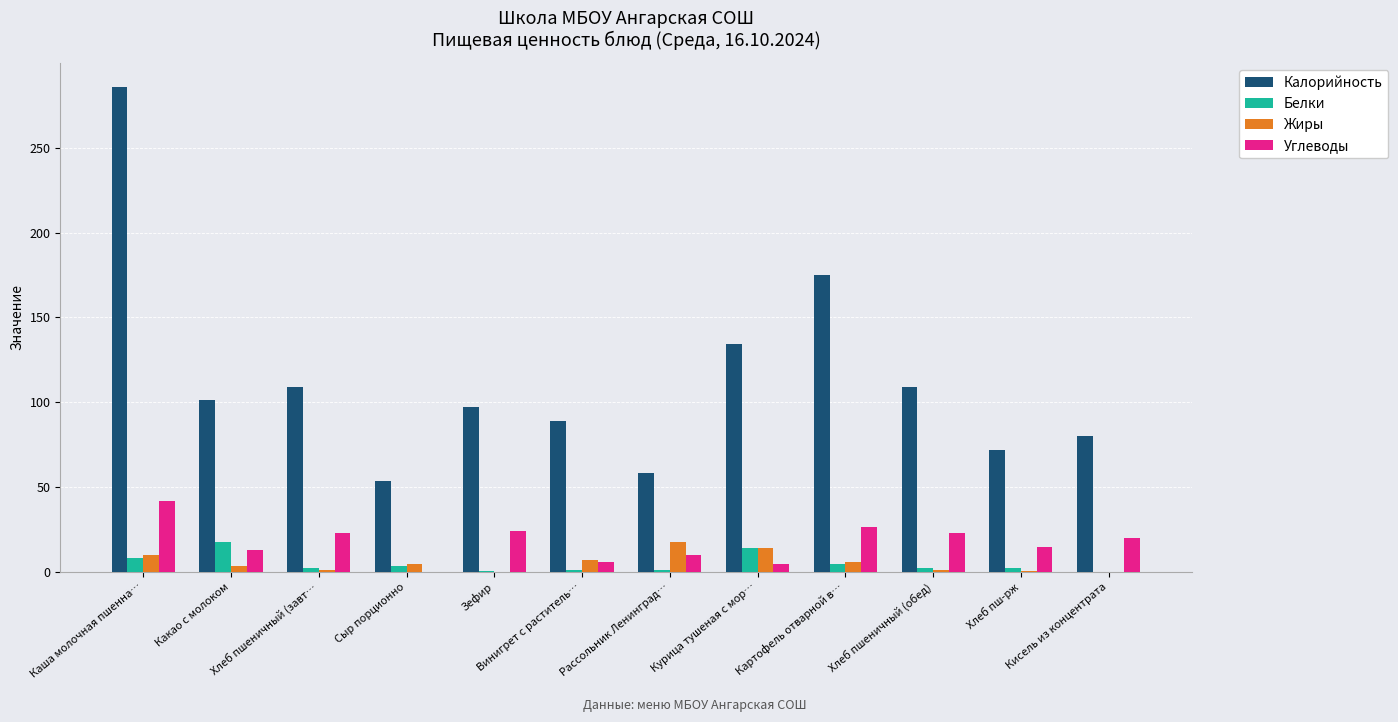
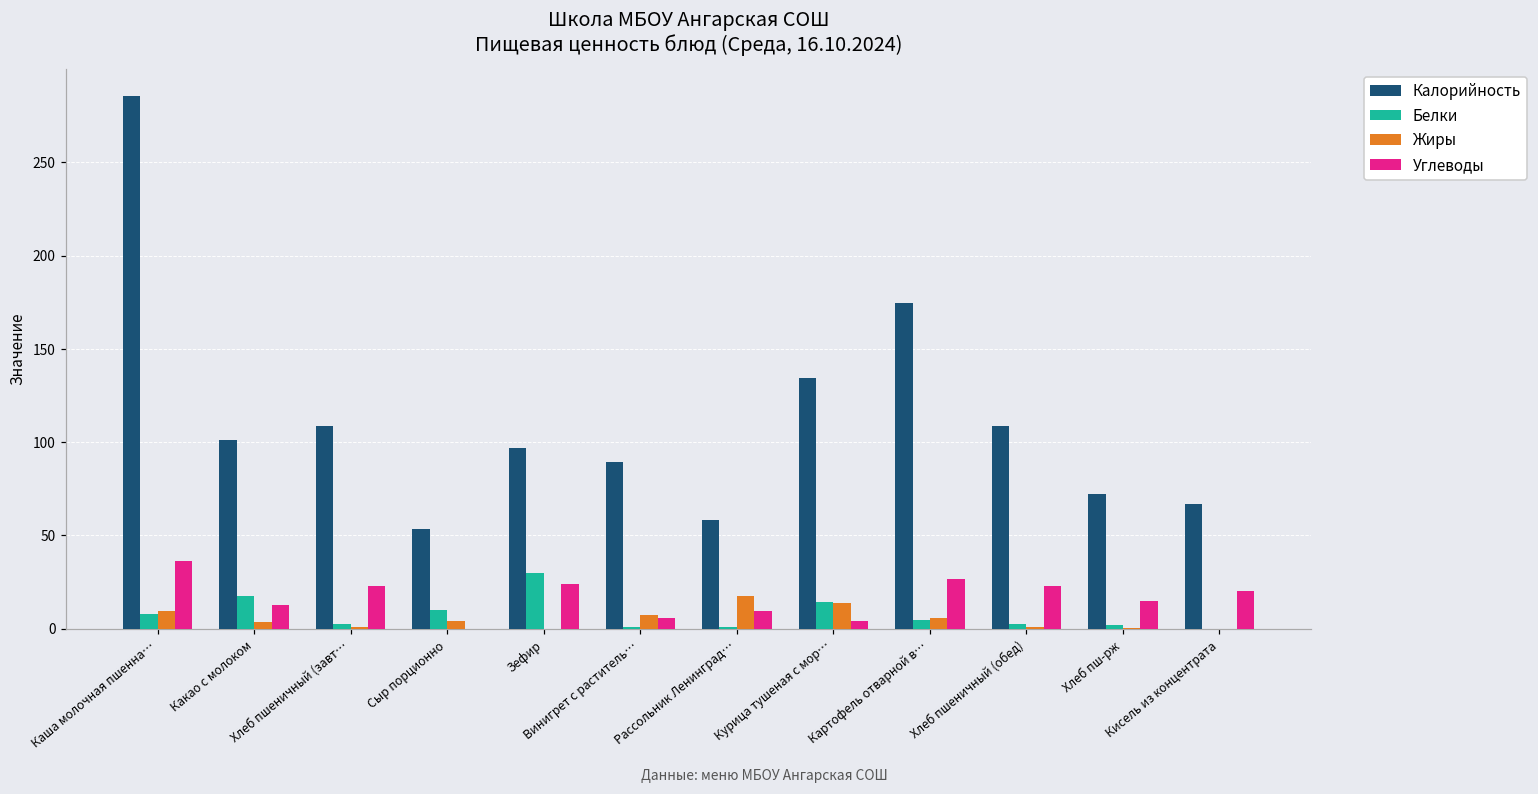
  {
    "Калорийность": {
      "Каша молочная пшенна…": 286,
      "Какао с молоком": 101,
      "Хлеб пшеничный (завт…": 109,
      "Сыр порционно": 54,
      "Зефир": 97,
      "Винигрет с раститель…": 89,
      "Рассольник Ленинград…": 58,
      "Курица тушеная с мор…": 134,
      "Картофель отварной в…": 175,
      "Хлеб пшеничный (обед)": 109,
      "Хлеб пш-рж": 72,
-     "Кисель из концентрата": 80
+     "Кисель из концентрата": 67
    },
    "Белки": {
      "Каша молочная пшенна…": 8,
      "Какао с молоком": 17,
      "Хлеб пшеничный (завт…": 2,
-     "Сыр порционно": 4,
-     "Зефир": 0,
+     "Сыр порционно": 10,
+     "Зефир": 30,
      "Курица тушеная с мор…": 14,
      "Картофель отварной в…": 5,
      "Хлеб пшеничный (обед)": 2,
      "Хлеб пш-рж": 2,
      "Кисель из концентрата": 0
    },
    "Жиры": {
      "Каша молочная пшенна…": 10,
      "Какао с молоком": 4,
      "Сыр порционно": 4,
      "Винигрет с раститель…": 7,
      "Рассольник Ленинград…": 18,
      "Курица тушеная с мор…": 14,
      "Картофель отварной в…": 6,
      "Кисель из концентрата": 0
    },
    "Углеводы": {
-     "Каша молочная пшенна…": 42,
+     "Каша молочная пшенна…": 36,
      "Какао с молоком": 13,
      "Хлеб пшеничный (завт…": 23,
      "Сыр порционно": 0,
      "Зефир": 24,
      "Винигрет с раститель…": 6,
      "Рассольник Ленинград…": 10,
      "Курица тушеная с мор…": 4,
      "Картофель отварной в…": 27,
      "Хлеб пшеничный (обед)": 23,
      "Хлеб пш-рж": 15,
      "Кисель из концентрата": 20
    }
  }
